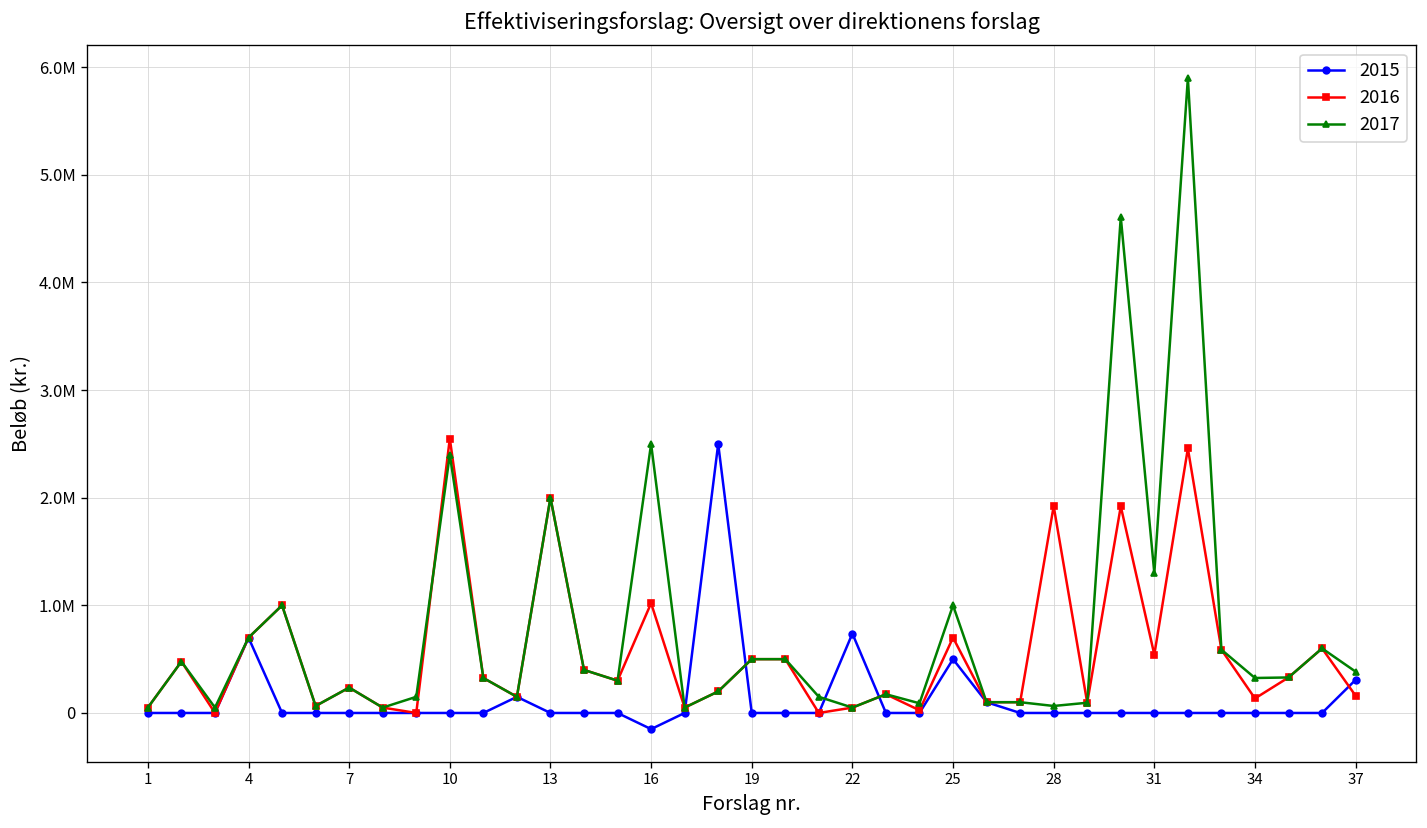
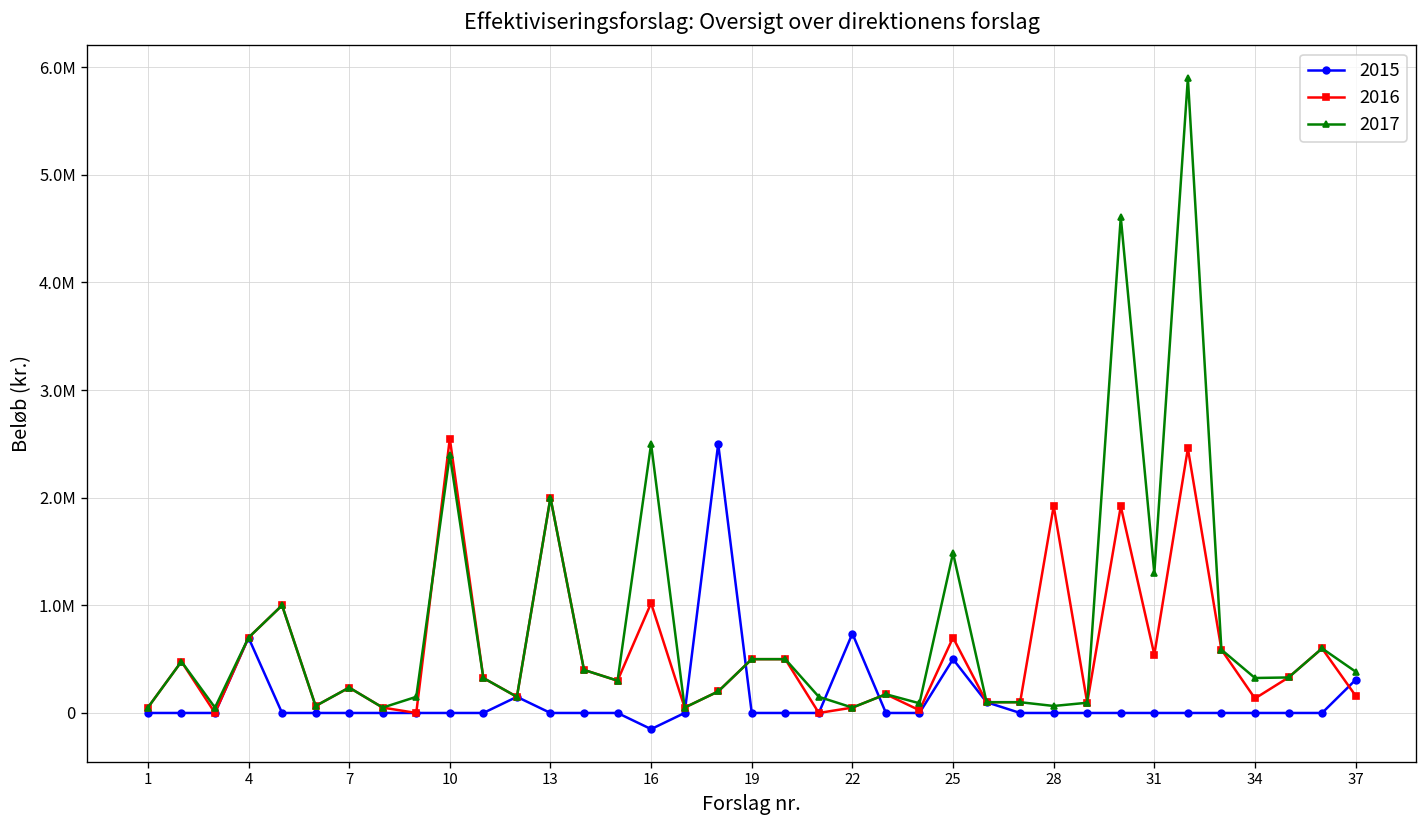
  {
    "2015": {
      "1": 0,
      "7": 0,
      "10": 0,
      "13": 0,
      "16": -200000,
      "19": 0,
      "22": 700000,
      "25": 500000,
      "28": 0,
      "31": 0,
      "34": 0,
      "37": 300000
    },
    "2016": {
      "10": 2600000,
      "16": 1000000,
      "25": 700000,
      "28": 1900000,
      "31": 500000,
      "34": 100000,
      "37": 200000
    },
    "2017": {
      "10": 2400000,
      "16": 2500000,
-     "25": 1000000,
+     "25": 1500000,
      "28": 100000,
      "31": 1300000,
      "34": 300000,
      "37": 400000
    }
  }
